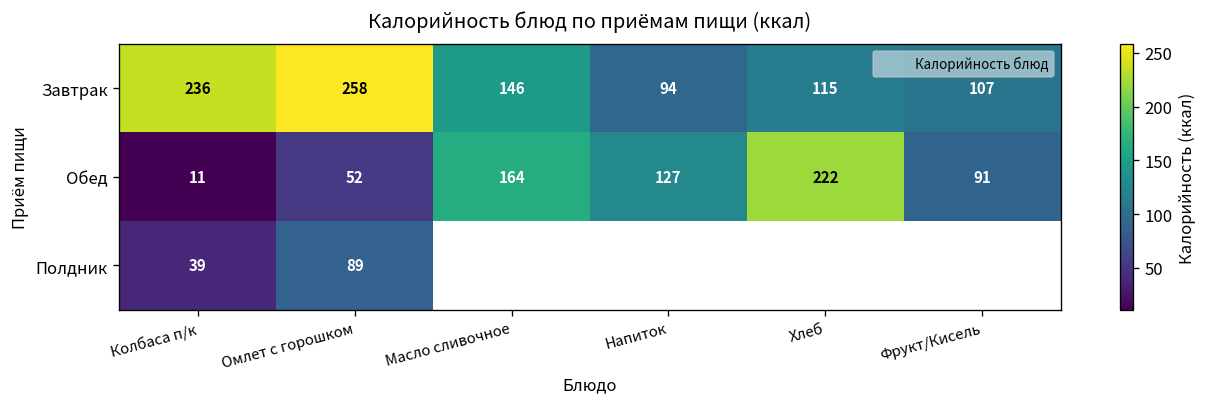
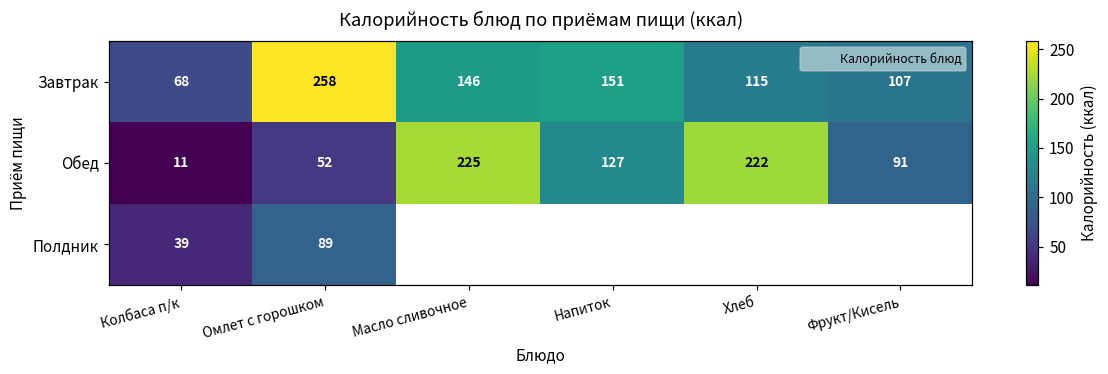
  {
    "Завтрак": {
-     "Колбаса п/к": 236,
+     "Колбаса п/к": 68,
      "Омлет с горошком": 258,
      "Масло сливочное": 146,
-     "Напиток": 94,
+     "Напиток": 151,
      "Хлеб": 115,
      "Фрукт/Кисель": 107
    },
    "Обед": {
      "Колбаса п/к": 11,
      "Омлет с горошком": 52,
-     "Масло сливочное": 164,
+     "Масло сливочное": 225,
      "Напиток": 127,
      "Хлеб": 222,
      "Фрукт/Кисель": 91
    },
    "Полдник": {
      "Колбаса п/к": 39,
      "Омлет с горошком": 89
    }
  }
